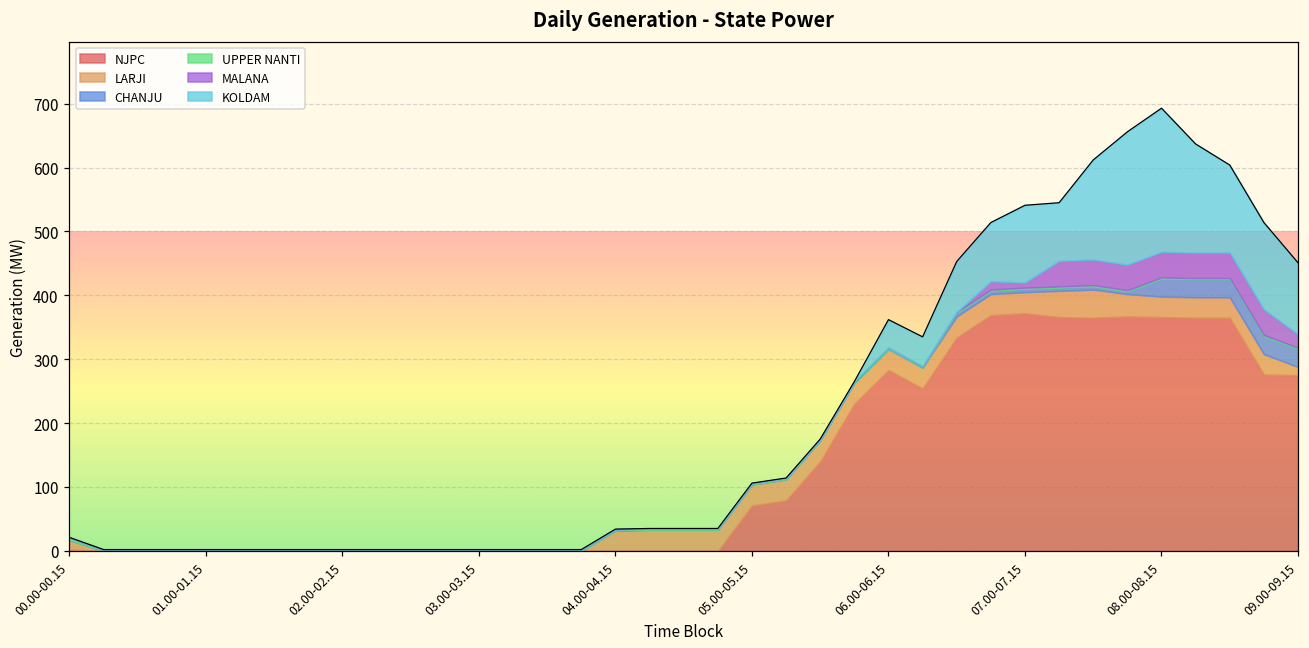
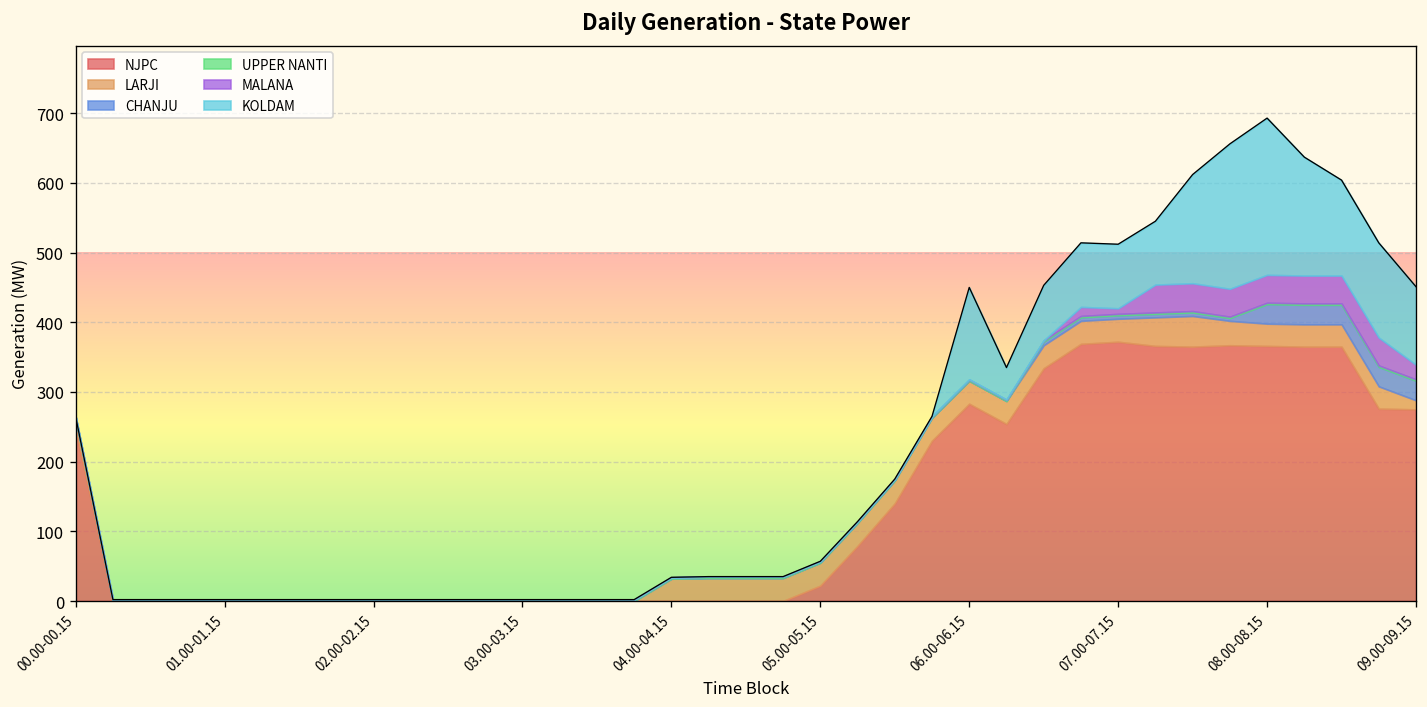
  {
    "NJPC": {
-     "00.00-00.15": 0,
+     "00.00-00.15": 250,
      "04.00-04.15": 0,
-     "05.00-05.15": 70,
+     "05.00-05.15": 20,
      "06.00-06.15": 280,
      "07.00-07.15": 370,
      "08.00-08.15": 370,
      "09.00-09.15": 280
    },
    "LARJI": {
      "07.00-07.15": 30,
      "08.00-08.15": 30,
      "09.00-09.15": 10
    },
    "MALANA": {
      "07.00-07.15": 10,
      "08.00-08.15": 40,
      "09.00-09.15": 20
    },
    "KOLDAM": {
-     "06.00-06.15": 40,
-     "07.00-07.15": 120,
+     "06.00-06.15": 130,
+     "07.00-07.15": 90,
      "08.00-08.15": 230,
      "09.00-09.15": 110
    }
  }
